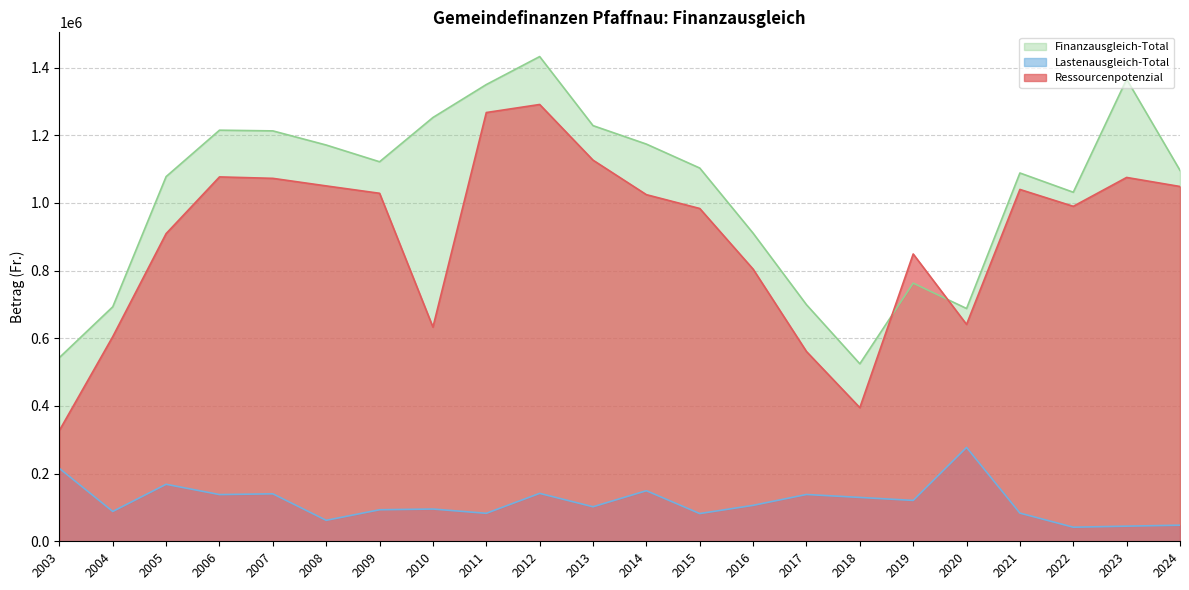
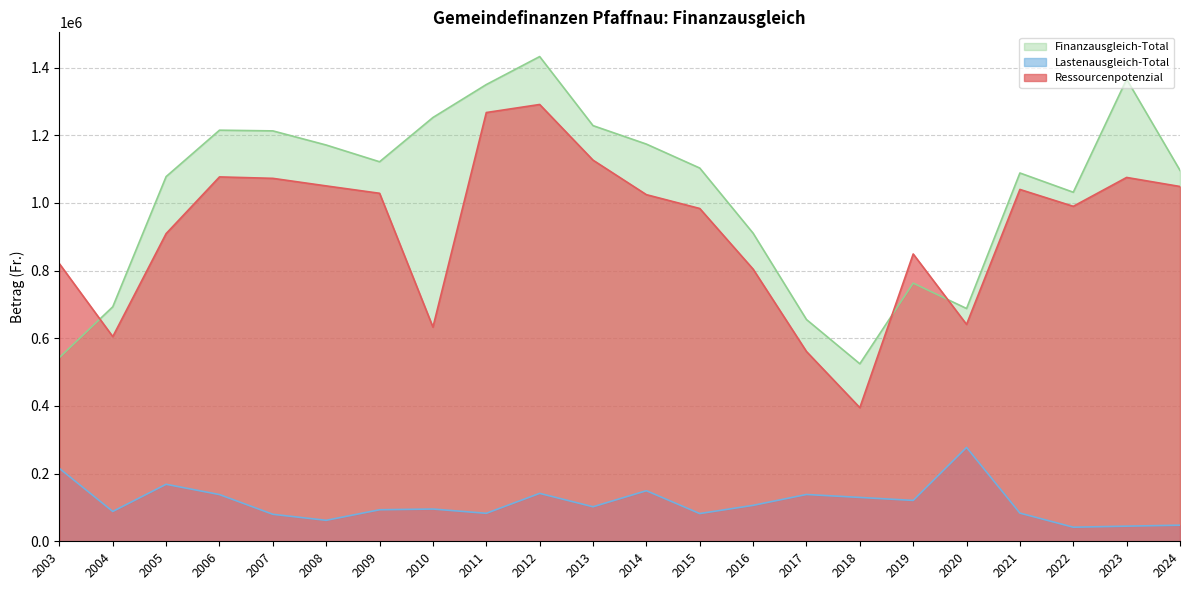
  {
    "Finanzausgleich-Total": {
      "2003": 540000,
      "2004": 690000,
      "2005": 1080000,
      "2006": 1210000,
      "2007": 1210000,
      "2008": 1170000,
      "2009": 1120000,
      "2010": 1250000,
      "2011": 1350000,
      "2012": 1430000,
      "2013": 1230000,
      "2014": 1170000,
      "2015": 1100000,
      "2016": 910000,
-     "2017": 700000,
+     "2017": 660000,
      "2018": 520000,
      "2019": 760000,
      "2020": 690000,
      "2021": 1090000,
      "2022": 1030000,
      "2024": 1100000
    },
    "Lastenausgleich-Total": {
      "2003": 220000,
      "2004": 90000,
      "2005": 170000,
      "2006": 140000,
-     "2007": 140000,
+     "2007": 80000,
      "2008": 60000,
      "2009": 90000,
      "2010": 100000,
      "2011": 80000,
      "2012": 140000,
      "2013": 100000,
      "2014": 150000,
      "2015": 80000,
      "2016": 110000,
      "2017": 140000,
      "2018": 130000,
      "2019": 120000,
      "2020": 280000,
      "2021": 80000,
      "2022": 40000,
      "2023": 40000,
      "2024": 50000
    },
    "Ressourcenpotenzial": {
-     "2003": 330000,
+     "2003": 820000,
      "2004": 600000,
      "2005": 910000,
      "2006": 1080000,
      "2007": 1070000,
      "2008": 1050000,
      "2009": 1030000,
      "2010": 630000,
      "2011": 1270000,
      "2012": 1290000,
      "2013": 1130000,
      "2014": 1020000,
      "2015": 980000,
      "2016": 800000,
      "2017": 560000,
      "2018": 390000,
      "2019": 850000,
      "2020": 640000,
      "2021": 1040000,
      "2022": 990000,
      "2023": 1080000,
      "2024": 1050000
    }
  }
